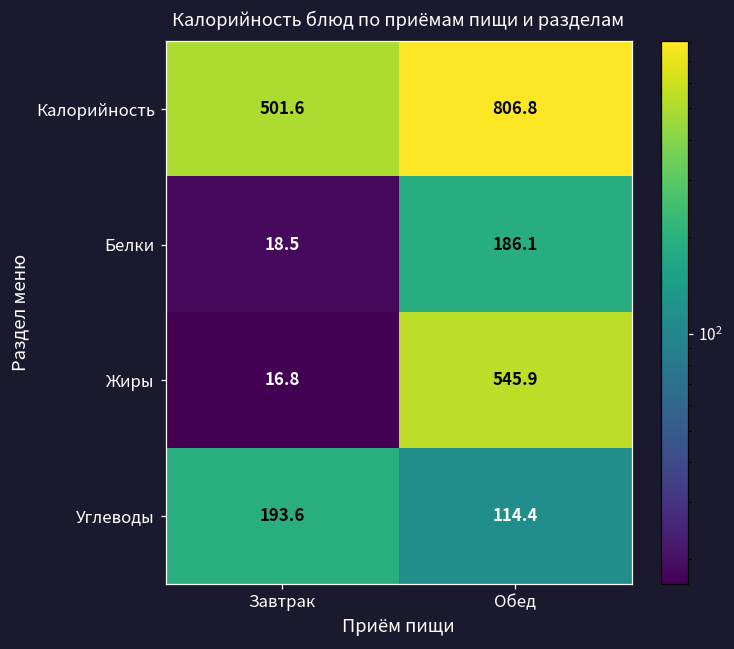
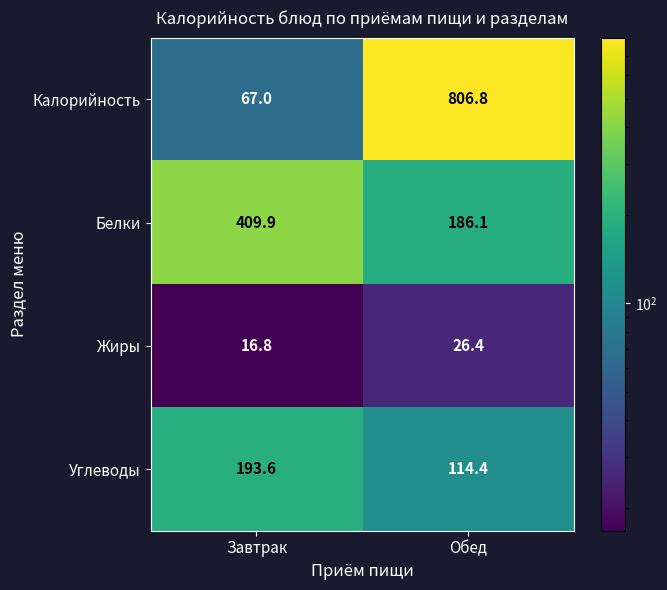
  {
    "Калорийность": {
-     "Завтрак": 501.6,
+     "Завтрак": 67.0,
      "Обед": 806.8
    },
    "Белки": {
-     "Завтрак": 18.5,
+     "Завтрак": 409.9,
      "Обед": 186.1
    },
    "Жиры": {
      "Завтрак": 16.8,
-     "Обед": 545.9
+     "Обед": 26.4
    },
    "Углеводы": {
      "Завтрак": 193.6,
      "Обед": 114.4
    }
  }
